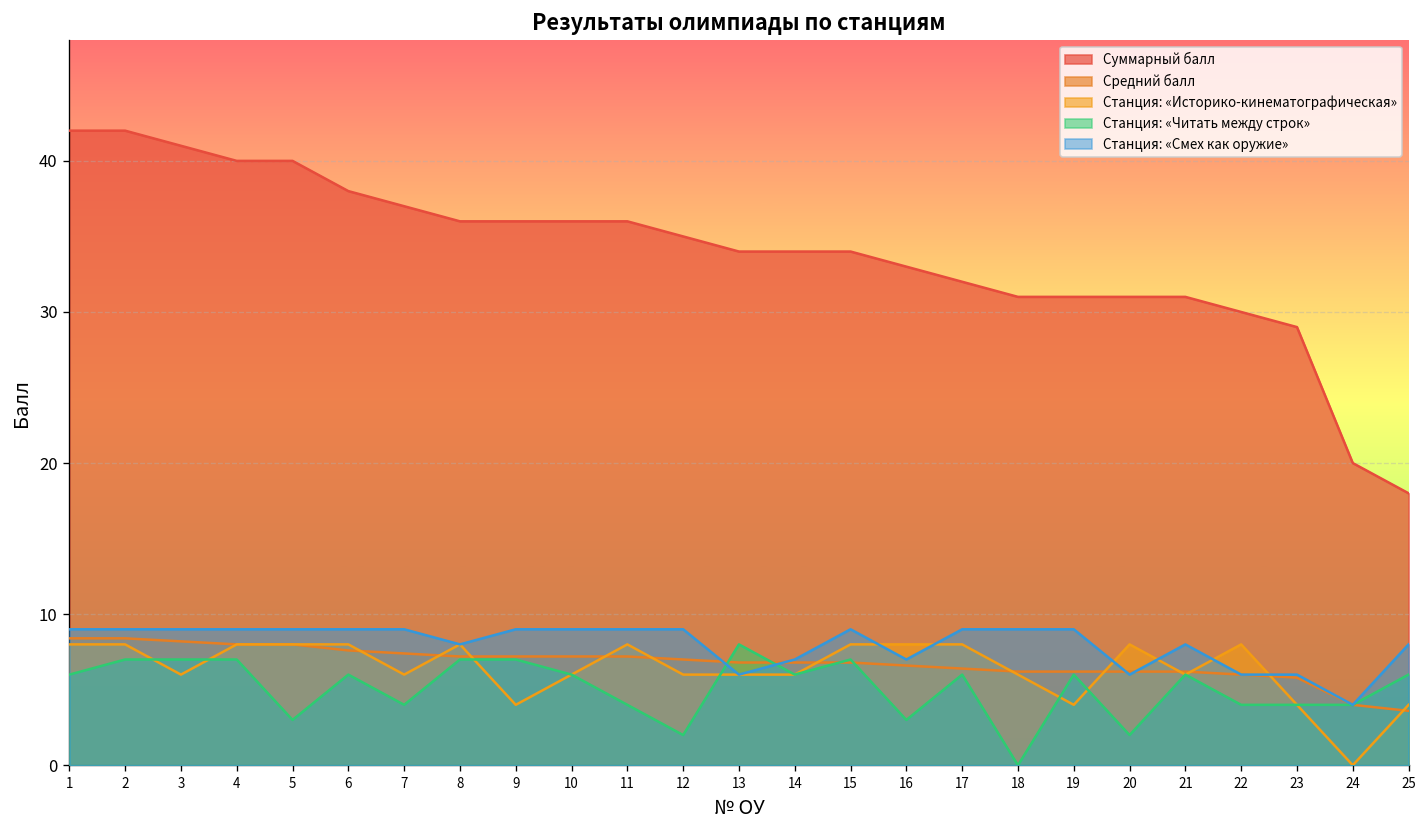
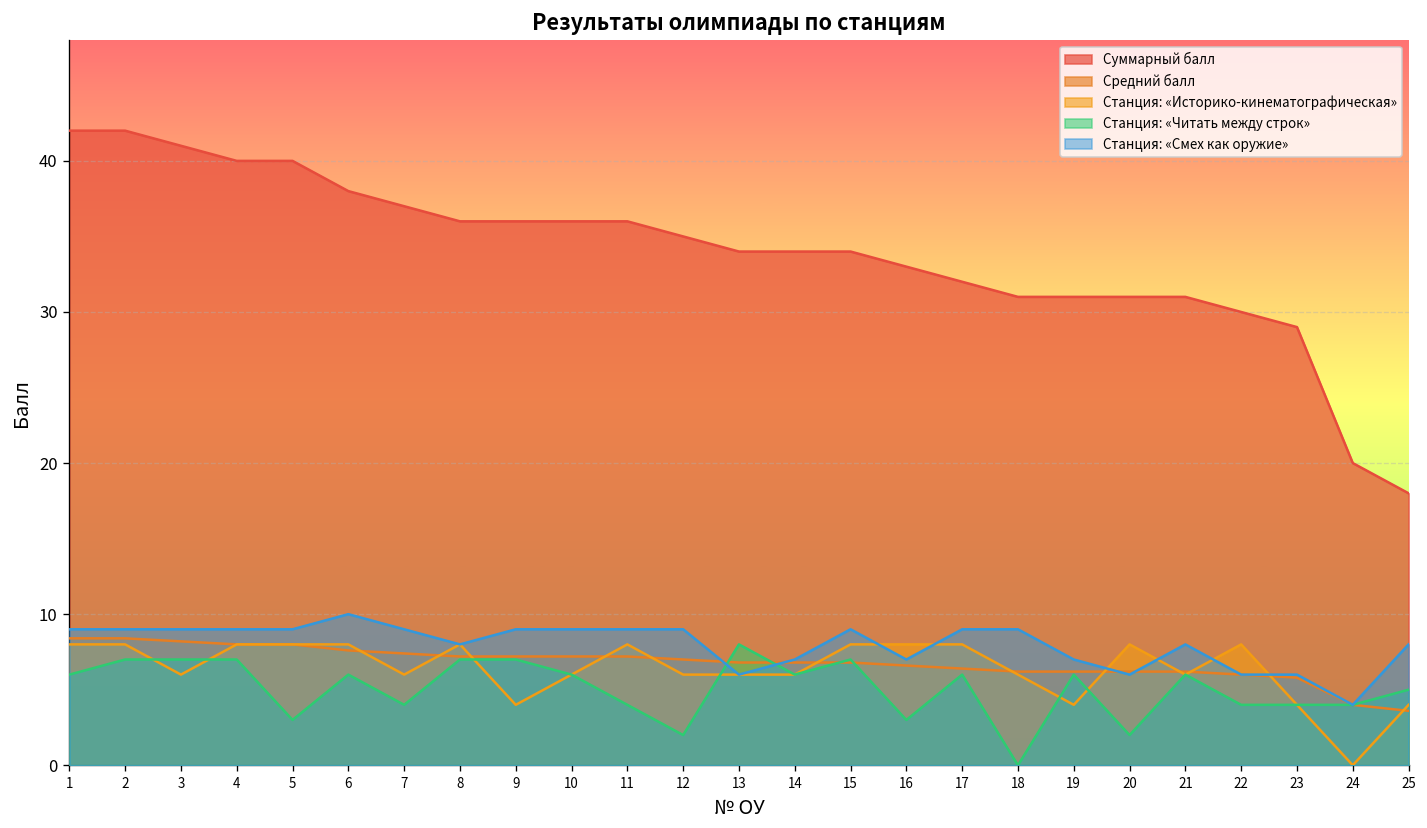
  {
    "Станция: «Читать между строк»": {
      "1": 6,
      "2": 7,
      "3": 7,
      "4": 7,
      "5": 3,
      "6": 6,
      "7": 4,
      "11": 4,
      "12": 2,
      "13": 8,
      "16": 3,
      "17": 6,
      "18": 0,
      "20": 2,
      "22": 4,
-     "25": 6
+     "25": 5
    },
    "Станция: «Смех как оружие»": {
      "1": 9,
      "2": 9,
      "3": 9,
      "4": 9,
      "5": 9,
-     "6": 9,
+     "6": 10,
      "7": 9,
      "9": 9,
      "10": 9,
      "11": 9,
      "12": 9,
      "15": 9,
      "16": 7,
      "17": 9,
      "18": 9,
-     "19": 9,
+     "19": 7,
      "21": 8,
      "25": 8
    }
  }
